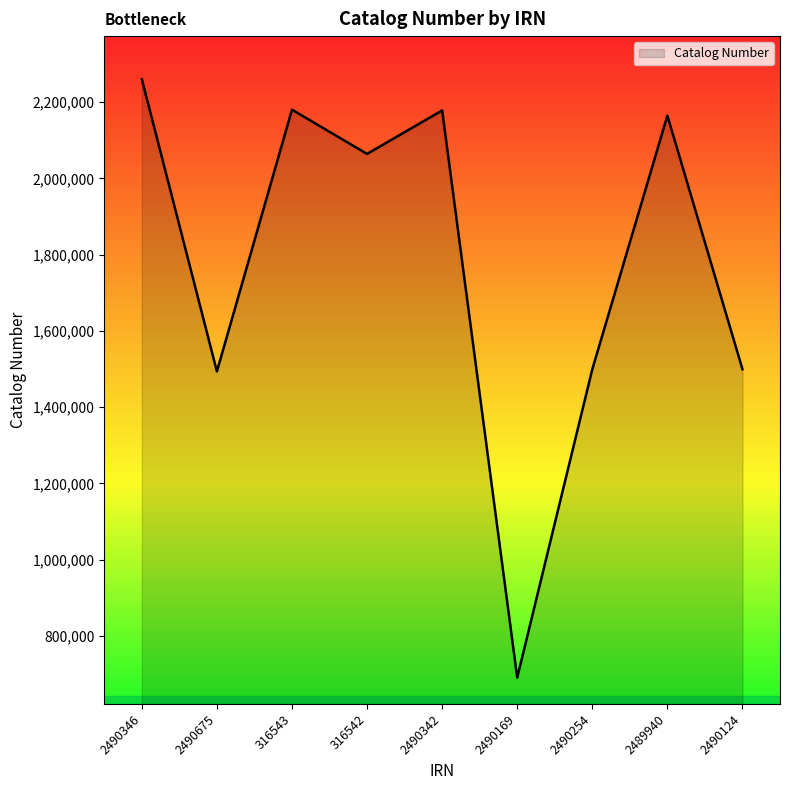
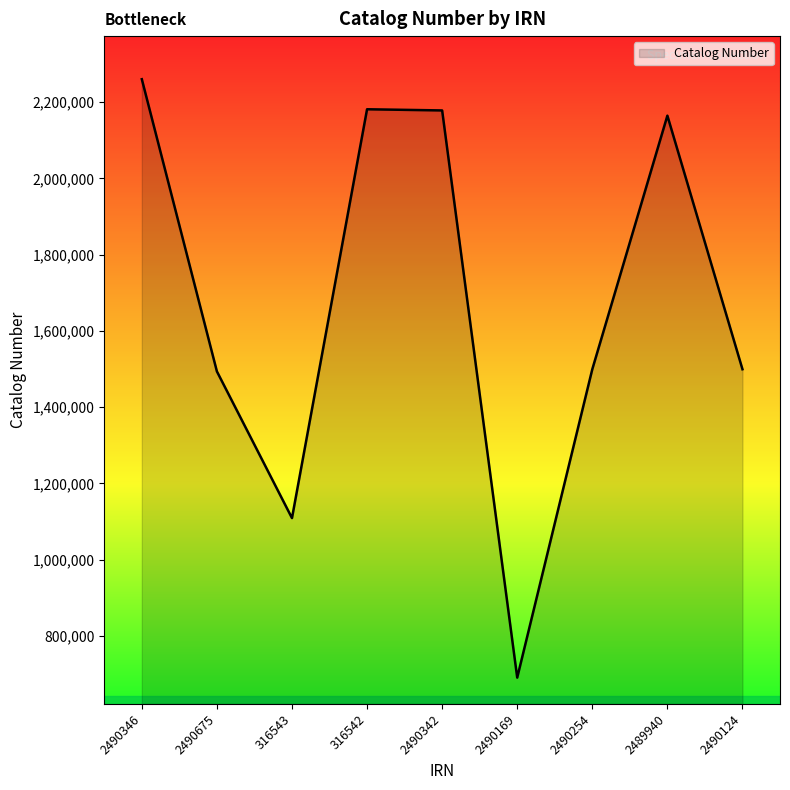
  {
    "2490346": "2,260,000",
    "2490675": "1,490,000",
-   "316543": "2,180,000",
-   "316542": "2,060,000",
+   "316543": "1,110,000",
+   "316542": "2,180,000",
    "2490342": "2,180,000",
    "2490169": "690,000",
    "2490254": "1,500,000",
    "2489940": "2,160,000",
    "2490124": "1,500,000"
  }
